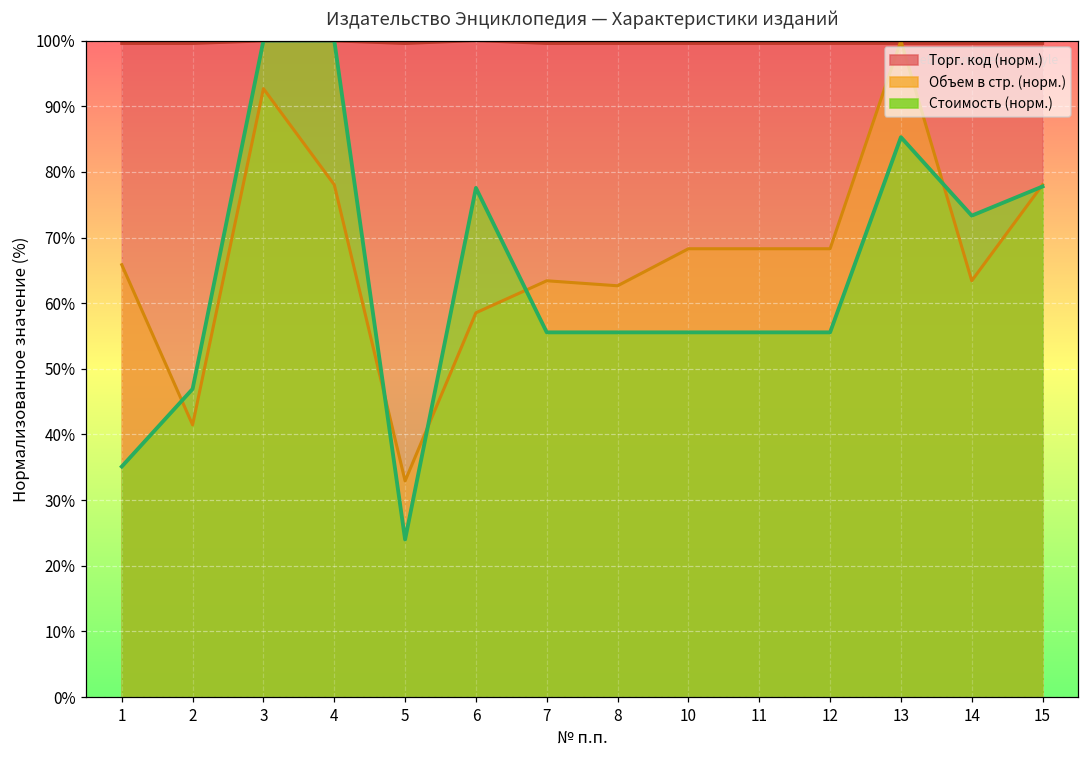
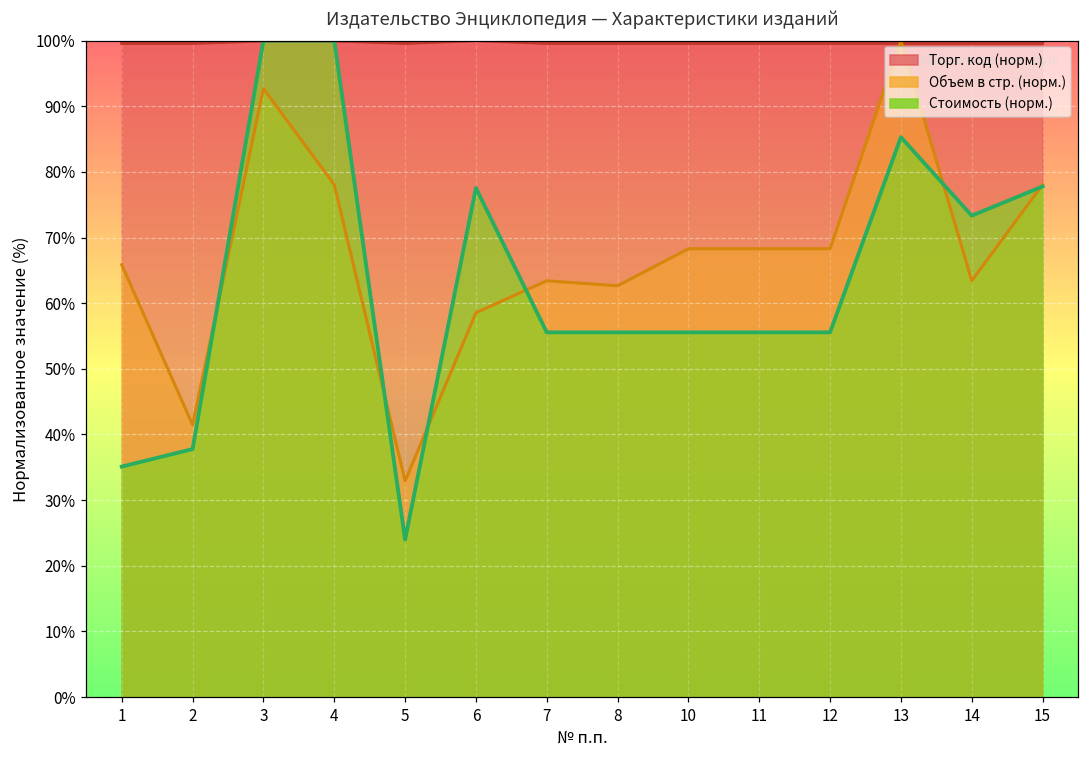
  {
    "Торг. код (норм.)": {
      "1": "100%",
      "2": "100%",
      "5": "100%",
      "6": "100%",
      "7": "100%",
      "8": "100%",
      "10": "100%",
      "11": "100%",
      "12": "100%",
      "13": "100%",
      "14": "100%",
      "15": "100%"
    },
    "Объем в стр. (норм.)": {
      "1": "66%",
      "2": "41%",
      "3": "93%",
      "4": "78%",
      "5": "33%",
      "6": "59%",
      "7": "63%",
      "8": "63%",
      "10": "68%",
      "11": "68%",
      "12": "68%",
      "13": "100%",
      "14": "63%"
    },
    "Стоимость (норм.)": {
      "1": "35%",
-     "2": "47%",
+     "2": "38%",
      "5": "24%",
      "6": "78%",
      "7": "56%",
      "8": "56%",
      "10": "56%",
      "11": "56%",
      "12": "56%",
      "13": "85%",
      "14": "73%"
    }
  }
